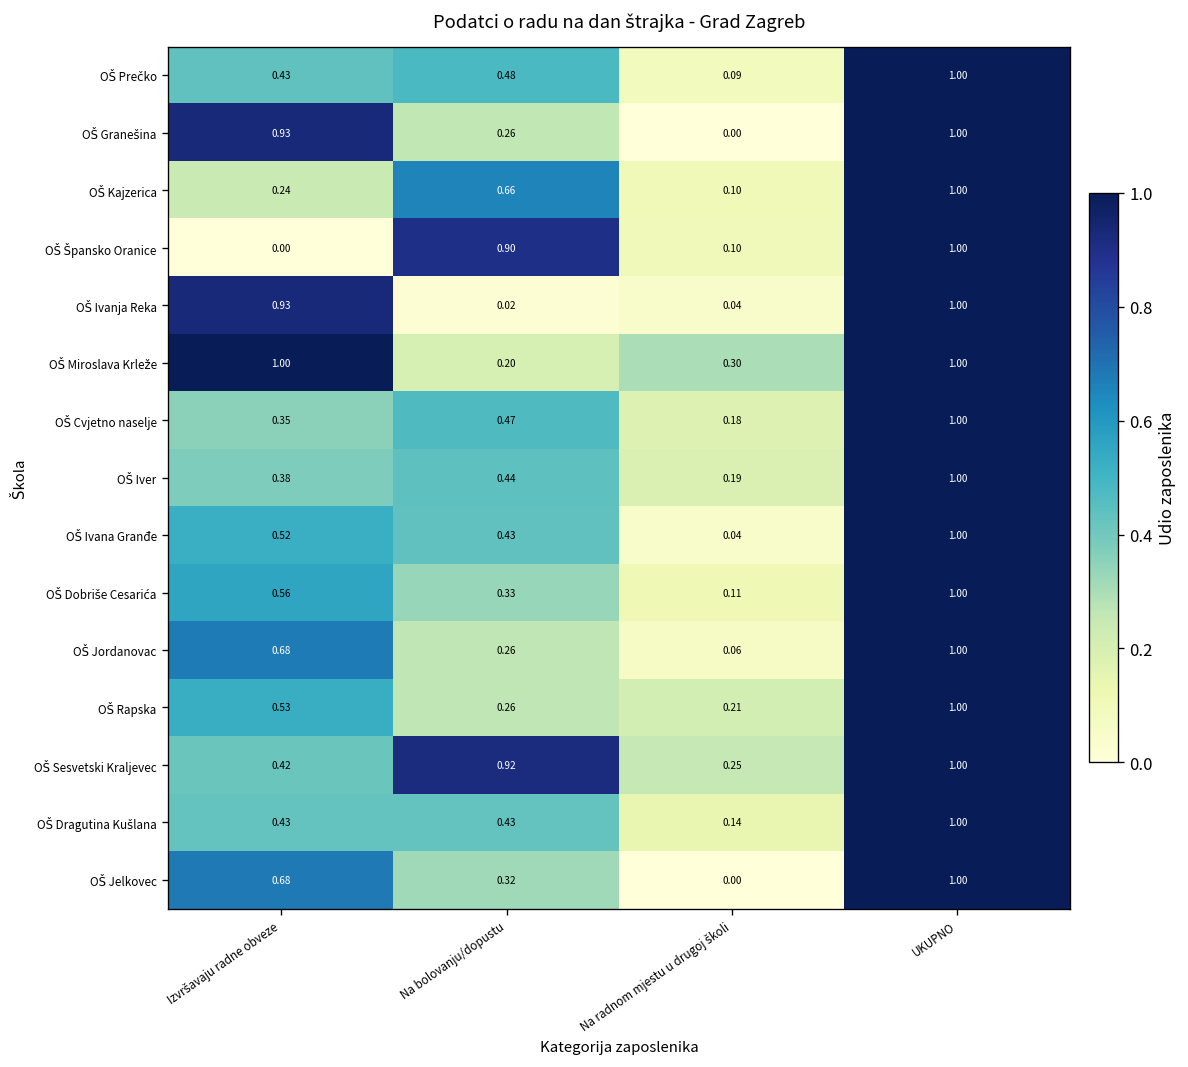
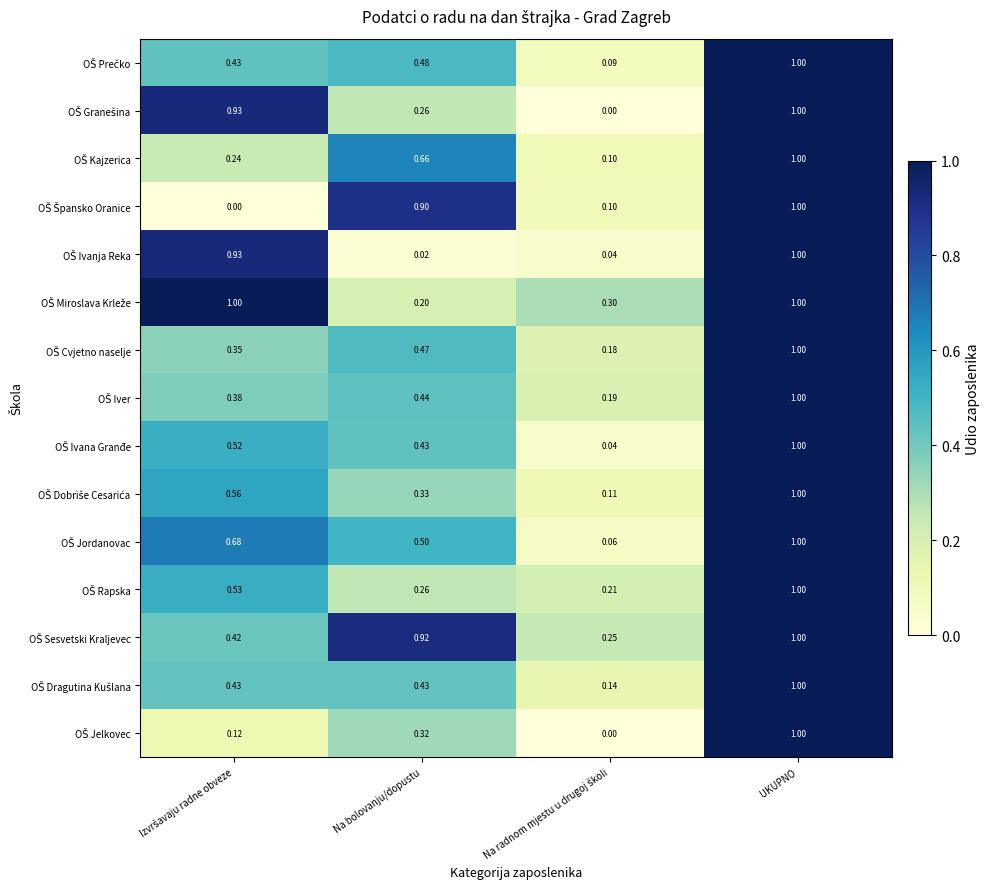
  {
    "OŠ Prečko": {
      "Izvršavaju radne obveze": 0.43,
      "Na bolovanju/dopustu": 0.48,
      "Na radnom mjestu u drugoj školi": 0.09,
      "UKUPNO": 1.00
    },
    "OŠ Granešina": {
      "Izvršavaju radne obveze": 0.93,
      "Na bolovanju/dopustu": 0.26,
      "Na radnom mjestu u drugoj školi": 0.00,
      "UKUPNO": 1.00
    },
    "OŠ Kajzerica": {
      "Izvršavaju radne obveze": 0.24,
      "Na bolovanju/dopustu": 0.66,
      "Na radnom mjestu u drugoj školi": 0.10,
      "UKUPNO": 1.00
    },
    "OŠ Špansko Oranice": {
      "Izvršavaju radne obveze": 0.00,
      "Na bolovanju/dopustu": 0.90,
      "Na radnom mjestu u drugoj školi": 0.10,
      "UKUPNO": 1.00
    },
    "OŠ Ivanja Reka": {
      "Izvršavaju radne obveze": 0.93,
      "Na bolovanju/dopustu": 0.02,
      "Na radnom mjestu u drugoj školi": 0.04,
      "UKUPNO": 1.00
    },
    "OŠ Miroslava Krleže": {
      "Izvršavaju radne obveze": 1.00,
      "Na bolovanju/dopustu": 0.20,
      "Na radnom mjestu u drugoj školi": 0.30,
      "UKUPNO": 1.00
    },
    "OŠ Cvjetno naselje": {
      "Izvršavaju radne obveze": 0.35,
      "Na bolovanju/dopustu": 0.47,
      "Na radnom mjestu u drugoj školi": 0.18,
      "UKUPNO": 1.00
    },
    "OŠ Iver": {
      "Izvršavaju radne obveze": 0.38,
      "Na bolovanju/dopustu": 0.44,
      "Na radnom mjestu u drugoj školi": 0.19,
      "UKUPNO": 1.00
    },
    "OŠ Ivana Granđe": {
      "Izvršavaju radne obveze": 0.52,
      "Na bolovanju/dopustu": 0.43,
      "Na radnom mjestu u drugoj školi": 0.04,
      "UKUPNO": 1.00
    },
    "OŠ Dobriše Cesarića": {
      "Izvršavaju radne obveze": 0.56,
      "Na bolovanju/dopustu": 0.33,
      "Na radnom mjestu u drugoj školi": 0.11,
      "UKUPNO": 1.00
    },
    "OŠ Jordanovac": {
      "Izvršavaju radne obveze": 0.68,
-     "Na bolovanju/dopustu": 0.26,
+     "Na bolovanju/dopustu": 0.50,
      "Na radnom mjestu u drugoj školi": 0.06,
      "UKUPNO": 1.00
    },
    "OŠ Rapska": {
      "Izvršavaju radne obveze": 0.53,
      "Na bolovanju/dopustu": 0.26,
      "Na radnom mjestu u drugoj školi": 0.21,
      "UKUPNO": 1.00
    },
    "OŠ Sesvetski Kraljevec": {
      "Izvršavaju radne obveze": 0.42,
      "Na bolovanju/dopustu": 0.92,
      "Na radnom mjestu u drugoj školi": 0.25,
      "UKUPNO": 1.00
    },
    "OŠ Dragutina Kušlana": {
      "Izvršavaju radne obveze": 0.43,
      "Na bolovanju/dopustu": 0.43,
      "Na radnom mjestu u drugoj školi": 0.14,
      "UKUPNO": 1.00
    },
    "OŠ Jelkovec": {
-     "Izvršavaju radne obveze": 0.68,
+     "Izvršavaju radne obveze": 0.12,
      "Na bolovanju/dopustu": 0.32,
      "Na radnom mjestu u drugoj školi": 0.00,
      "UKUPNO": 1.00
    }
  }
